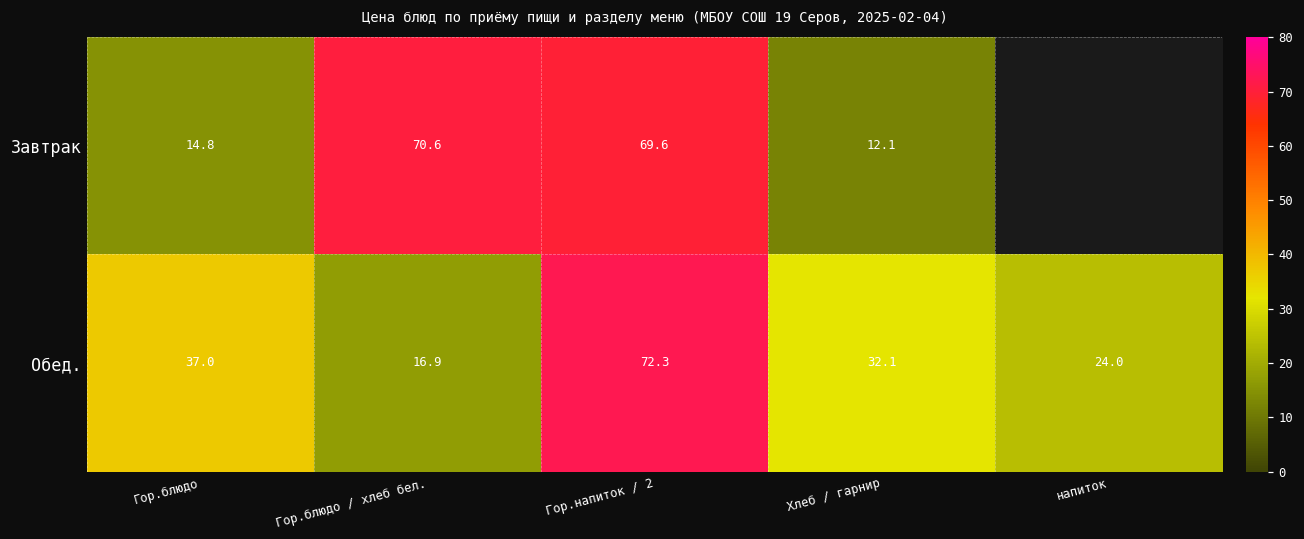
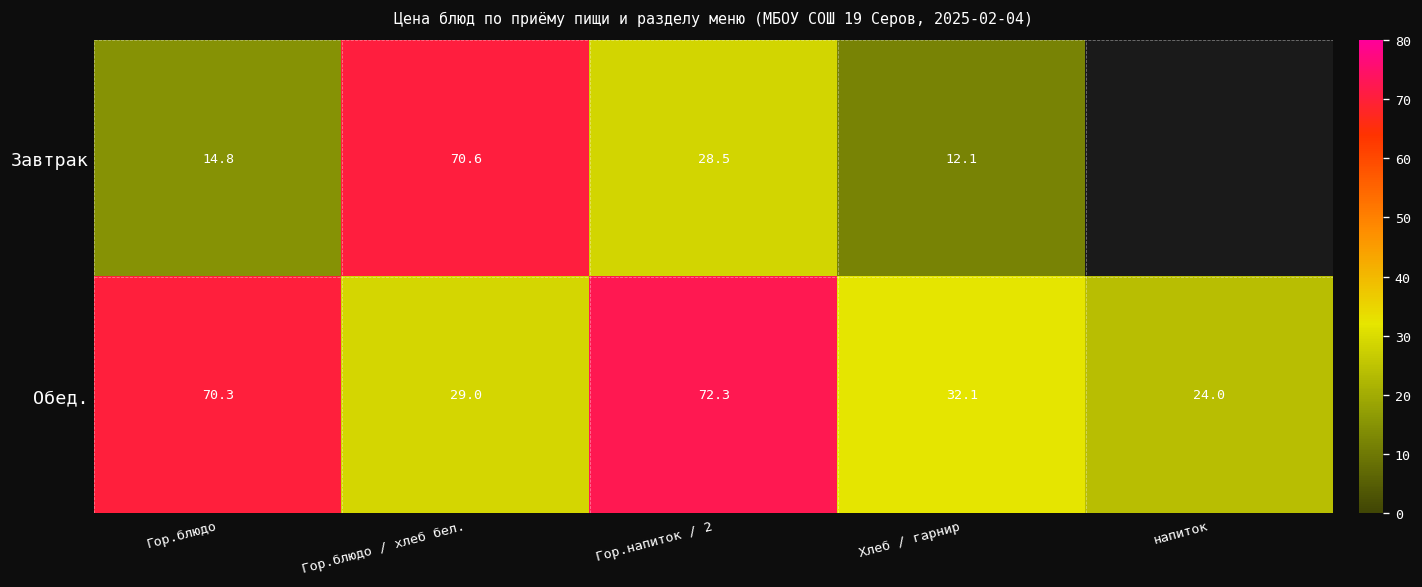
  {
    "Завтрак": {
      "Гор.блюдо": 14.8,
      "Гор.блюдо / хлеб бел.": 70.6,
-     "Гор.напиток / 2": 69.6,
+     "Гор.напиток / 2": 28.5,
      "Хлеб / гарнир": 12.1
    },
    "Обед.": {
-     "Гор.блюдо": 37.0,
-     "Гор.блюдо / хлеб бел.": 16.9,
+     "Гор.блюдо": 70.3,
+     "Гор.блюдо / хлеб бел.": 29.0,
      "Гор.напиток / 2": 72.3,
      "Хлеб / гарнир": 32.1,
      "напиток": 24.0
    }
  }
